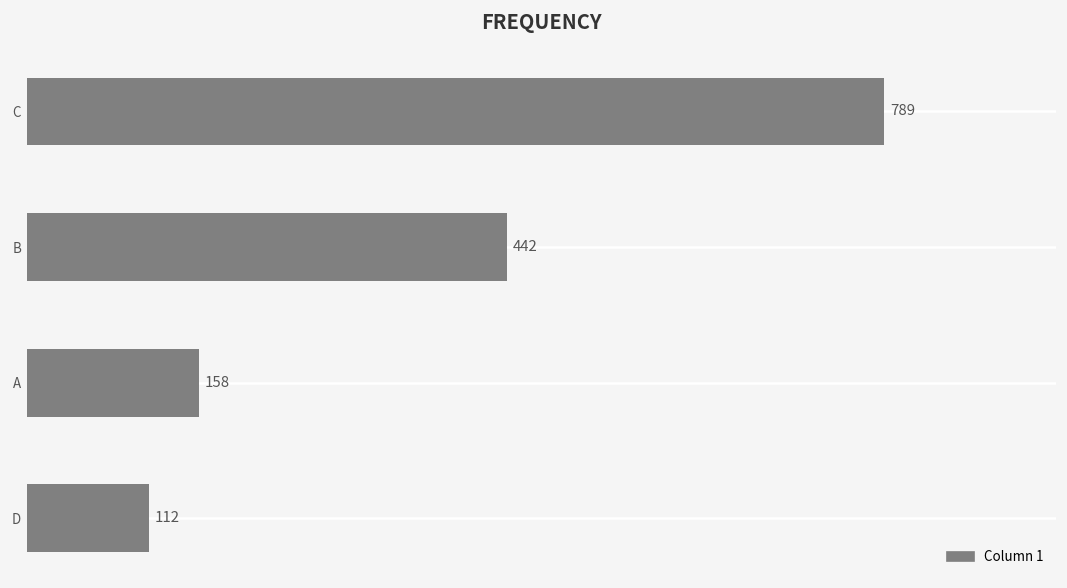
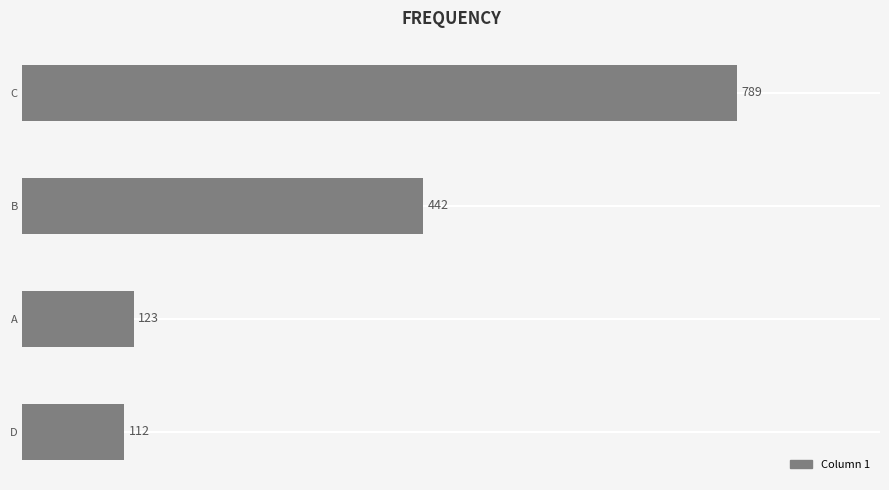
  {
    "C": 789,
    "B": 442,
-   "A": 158,
+   "A": 123,
    "D": 112
  }
